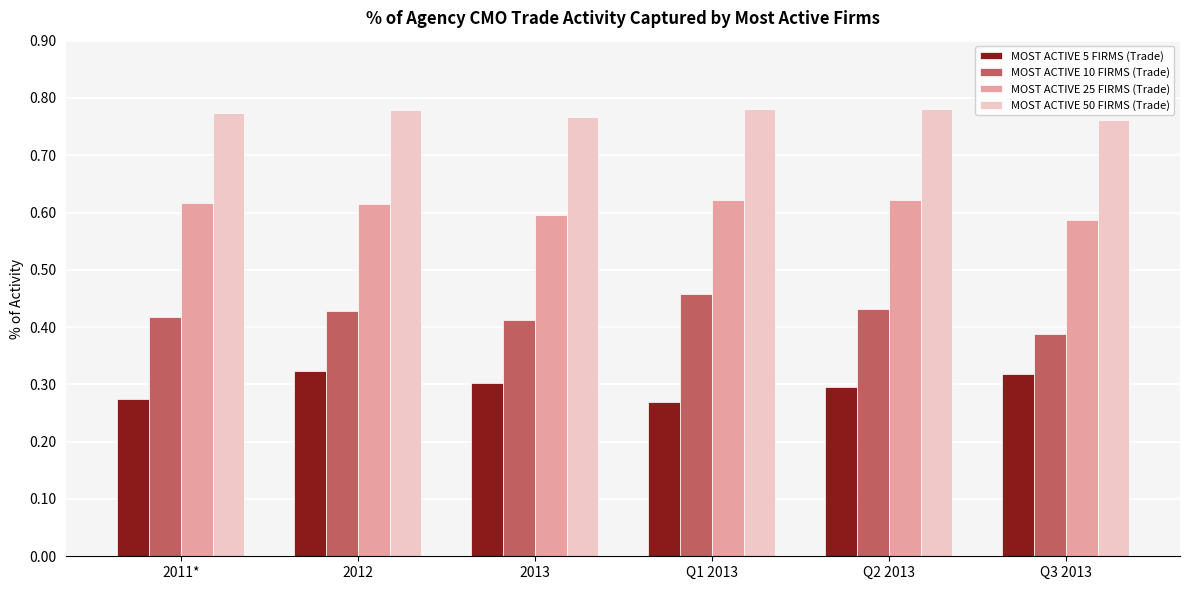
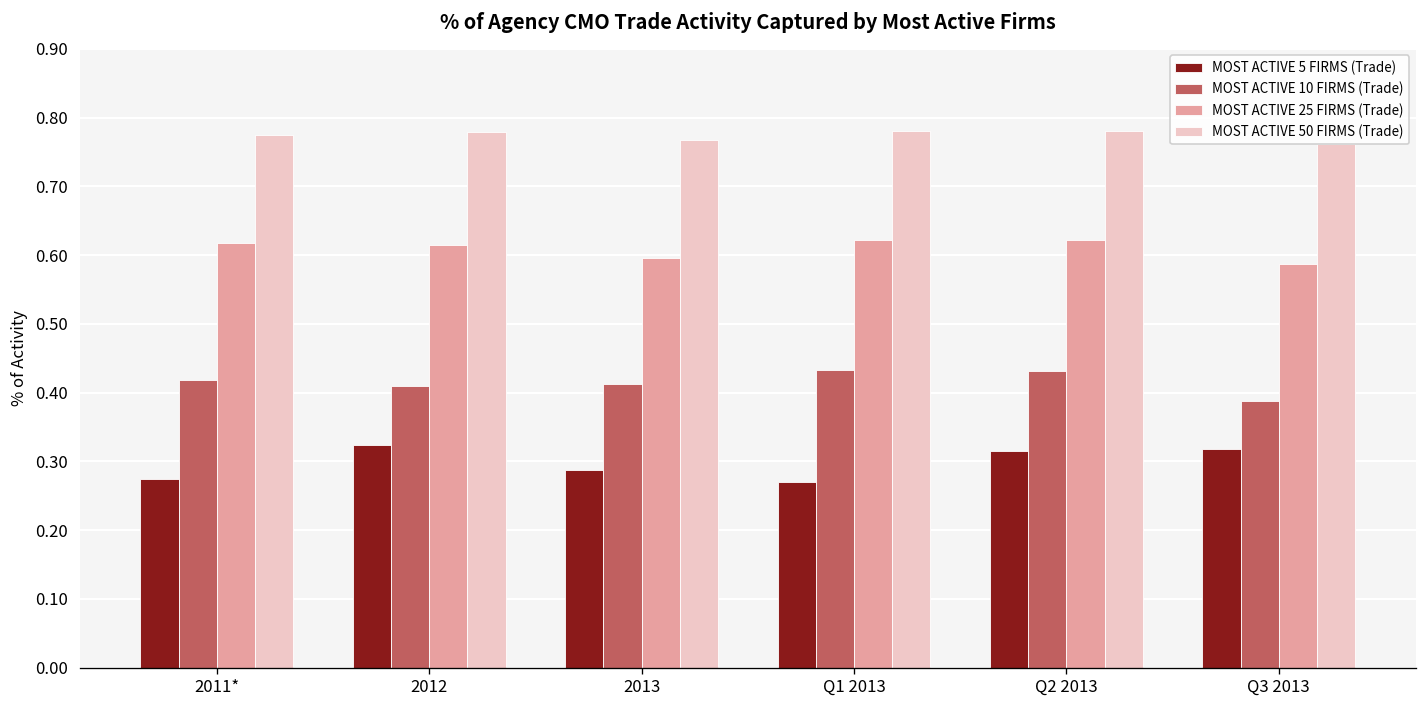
  {
    "MOST ACTIVE 5 FIRMS (Trade)": {
      "2011*": 0.27,
      "2012": 0.32,
-     "2013": 0.30,
+     "2013": 0.29,
      "Q1 2013": 0.27,
-     "Q2 2013": 0.30,
+     "Q2 2013": 0.32,
      "Q3 2013": 0.32
    },
    "MOST ACTIVE 10 FIRMS (Trade)": {
      "2011*": 0.42,
-     "2012": 0.43,
+     "2012": 0.41,
      "2013": 0.41,
-     "Q1 2013": 0.46,
+     "Q1 2013": 0.43,
      "Q2 2013": 0.43,
      "Q3 2013": 0.39
    }
  }
